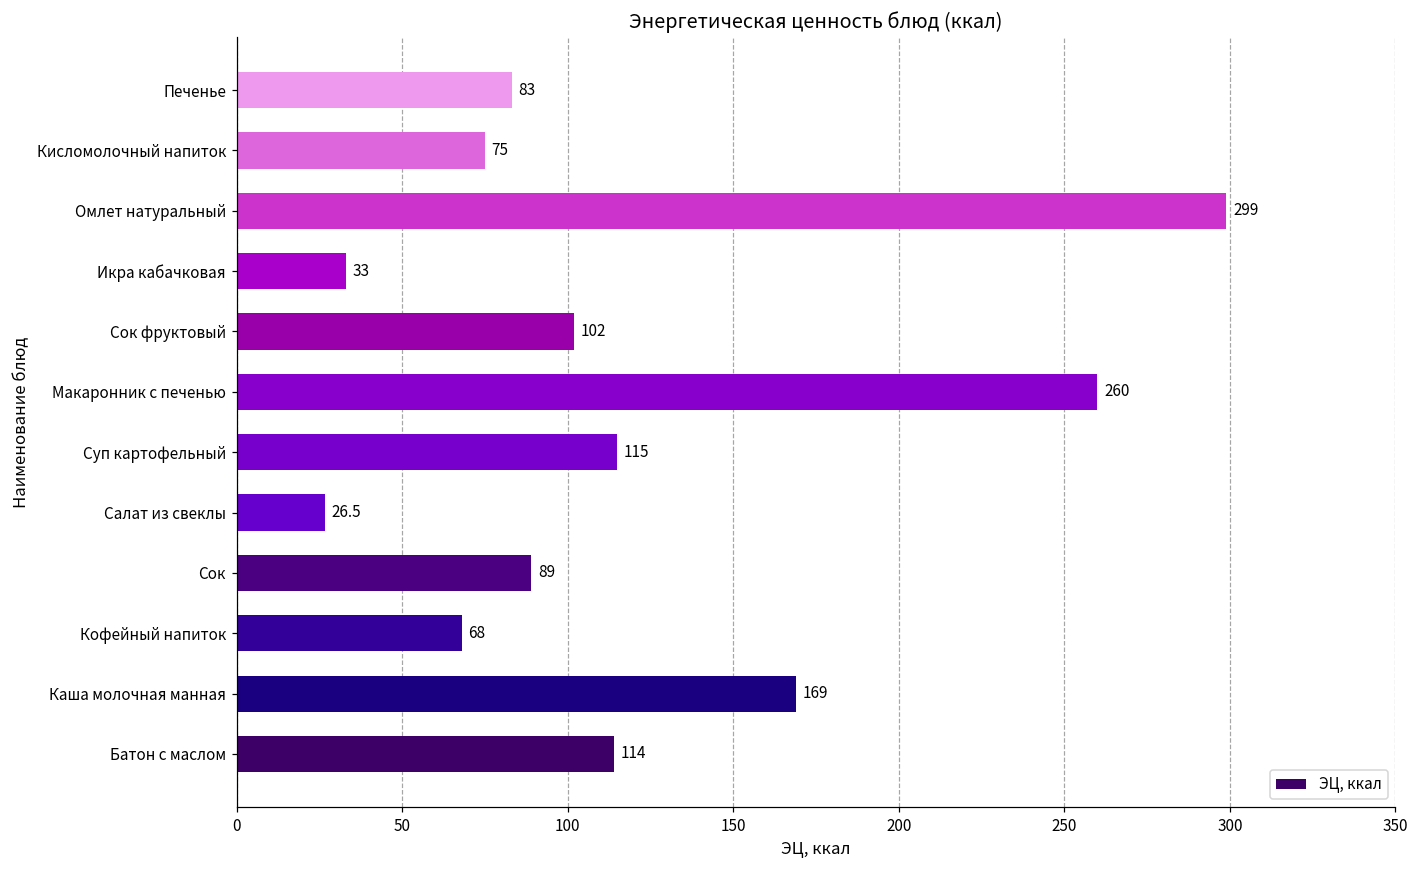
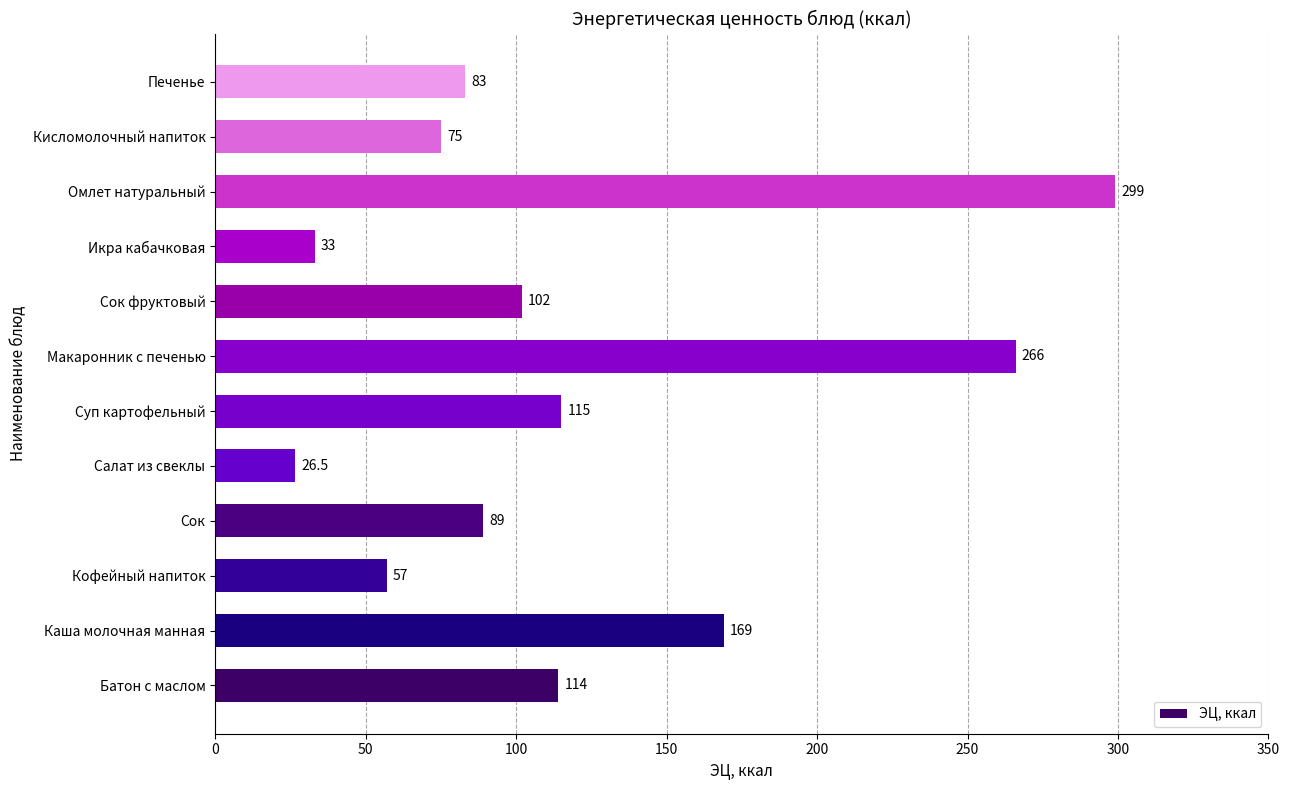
  {
    "Печенье": 83,
    "Кисломолочный напиток": 75,
    "Омлет натуральный": 299,
    "Икра кабачковая": 33,
    "Сок фруктовый": 102,
-   "Макаронник с печенью": 260,
+   "Макаронник с печенью": 266,
    "Суп картофельный": 115,
    "Салат из свеклы": 26.5,
    "Сок": 89,
-   "Кофейный напиток": 68,
+   "Кофейный напиток": 57,
    "Каша молочная манная": 169,
    "Батон с маслом": 114
  }
